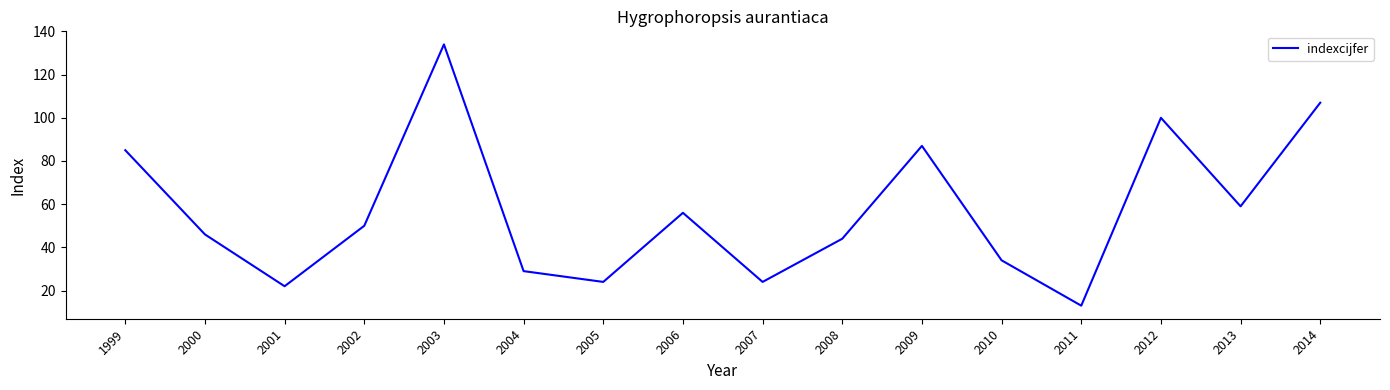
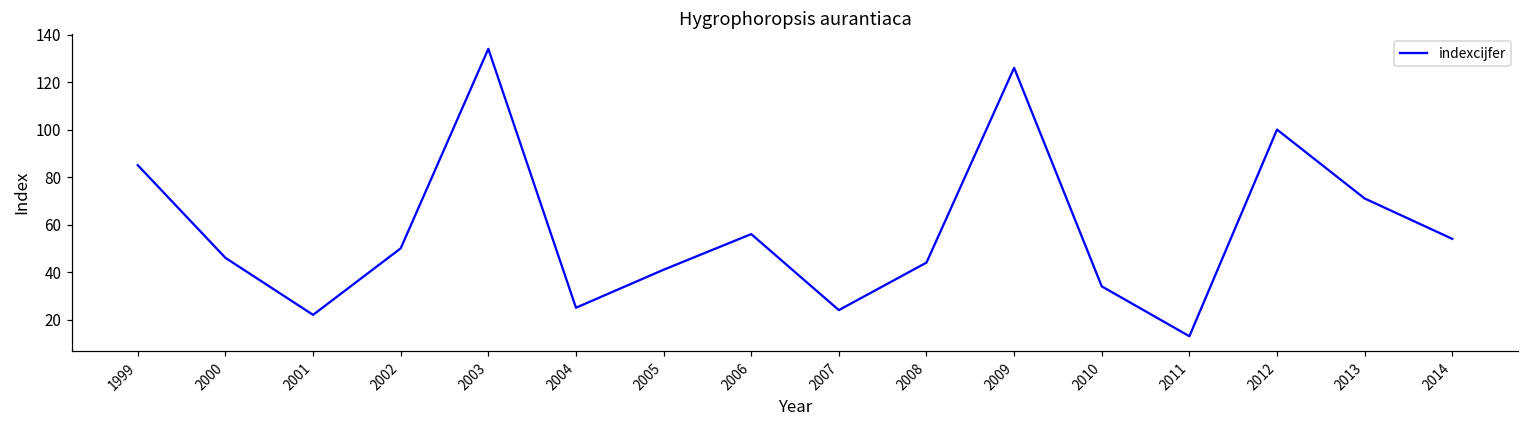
  {
    "1999": 85,
    "2000": 46,
    "2001": 22,
    "2002": 50,
    "2003": 134,
-   "2004": 29,
-   "2005": 24,
+   "2004": 25,
+   "2005": 41,
    "2006": 56,
    "2007": 24,
    "2008": 44,
-   "2009": 87,
+   "2009": 126,
    "2010": 34,
    "2011": 13,
    "2012": 100,
-   "2013": 59,
-   "2014": 107
+   "2013": 71,
+   "2014": 54
  }
